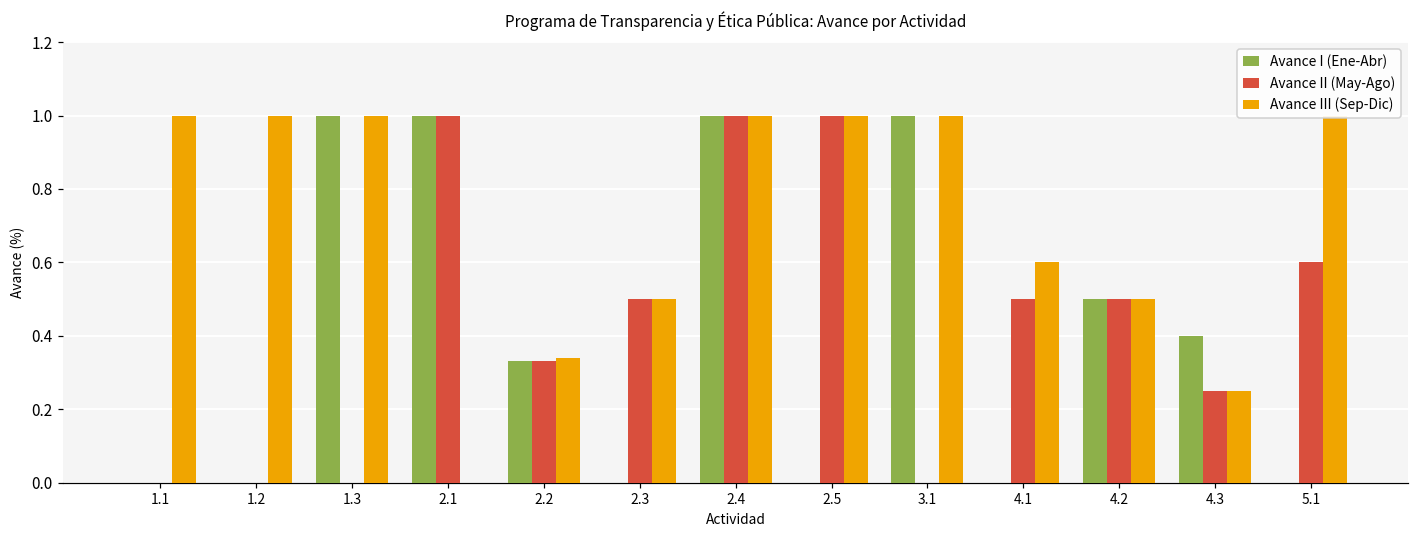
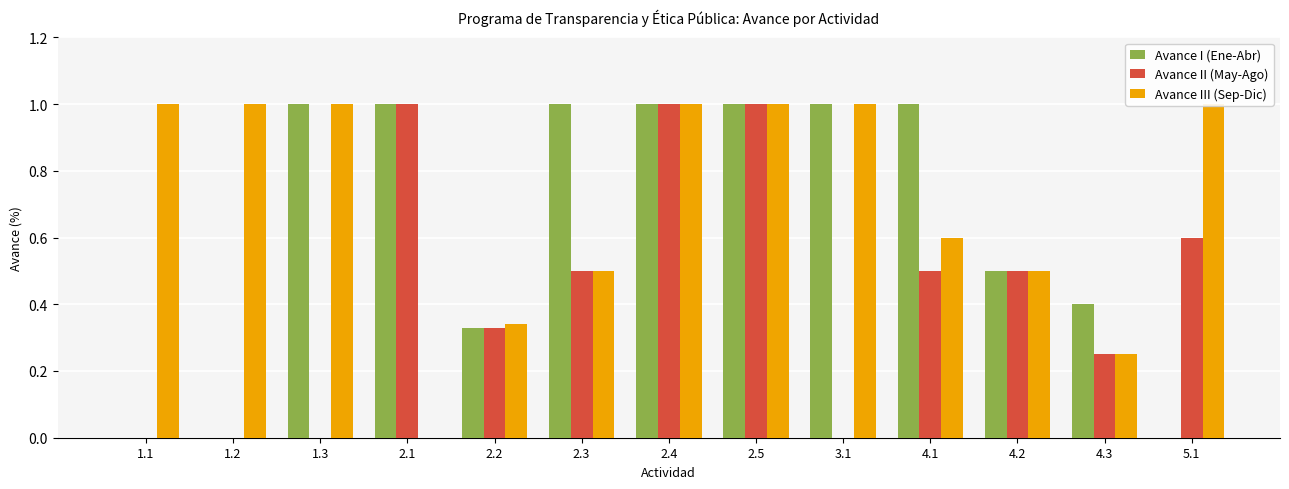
  {
    "Avance I (Ene-Abr)": {
      "1.1": 0,
      "1.2": 0,
      "1.3": 1,
      "2.1": 1,
      "2.2": 0.33,
-     "2.3": 0,
+     "2.3": 1,
      "2.4": 1,
-     "2.5": 0,
+     "2.5": 1,
      "3.1": 1,
-     "4.1": 0,
+     "4.1": 1,
      "4.2": 0.50,
      "4.3": 0.40,
      "5.1": 0
    },
    "Avance II (May-Ago)": {
      "1.1": 0,
      "1.2": 0,
      "1.3": 0,
      "2.1": 1,
      "2.2": 0.33,
      "2.3": 0.50,
      "2.4": 1,
      "2.5": 1,
      "3.1": 0,
      "4.1": 0.50,
      "4.2": 0.50,
      "4.3": 0.25,
      "5.1": 0.60
    },
    "Avance III (Sep-Dic)": {
      "1.1": 1,
      "1.2": 1,
      "1.3": 1,
      "2.1": 0,
      "2.2": 0.34,
      "2.3": 0.50,
      "2.4": 1,
      "2.5": 1,
      "3.1": 1,
      "4.1": 0.60,
      "4.2": 0.50,
      "4.3": 0.25
    }
  }
